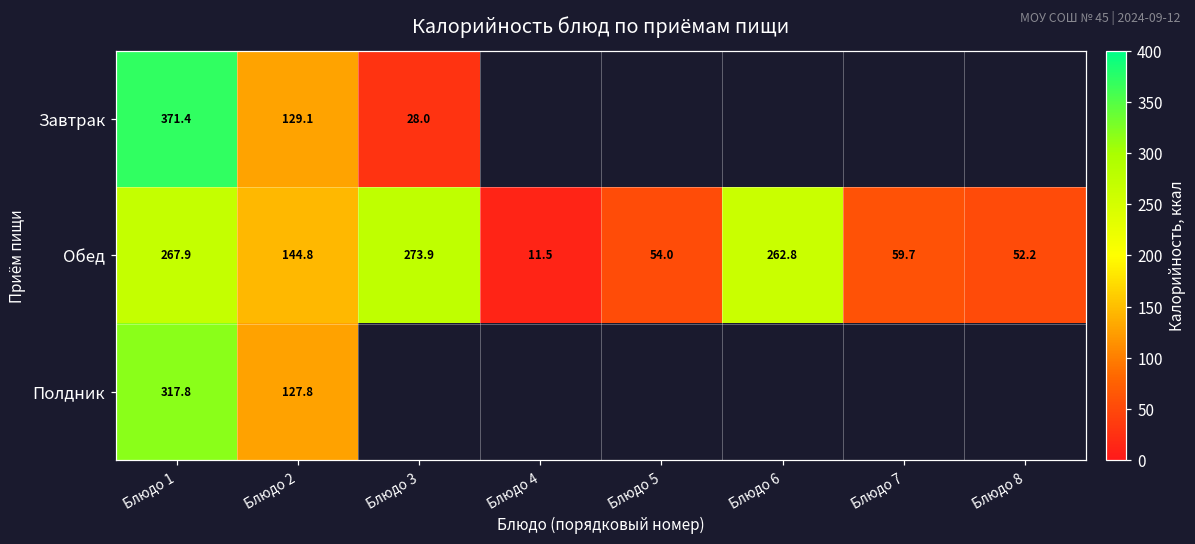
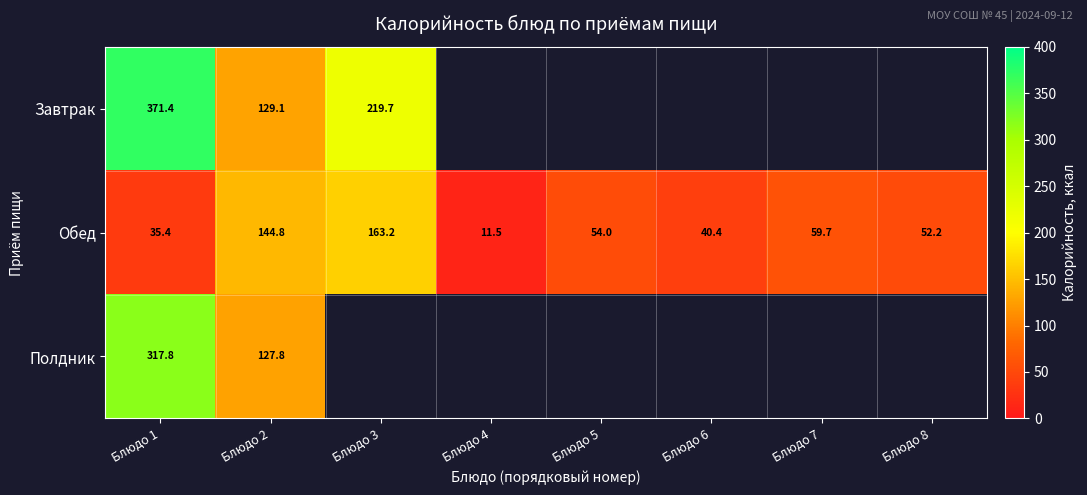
  {
    "Завтрак": {
      "Блюдо 1": 371.4,
      "Блюдо 2": 129.1,
-     "Блюдо 3": 28.0
+     "Блюдо 3": 219.7
    },
    "Обед": {
-     "Блюдо 1": 267.9,
+     "Блюдо 1": 35.4,
      "Блюдо 2": 144.8,
-     "Блюдо 3": 273.9,
+     "Блюдо 3": 163.2,
      "Блюдо 4": 11.5,
      "Блюдо 5": 54.0,
-     "Блюдо 6": 262.8,
+     "Блюдо 6": 40.4,
      "Блюдо 7": 59.7,
      "Блюдо 8": 52.2
    },
    "Полдник": {
      "Блюдо 1": 317.8,
      "Блюдо 2": 127.8
    }
  }
